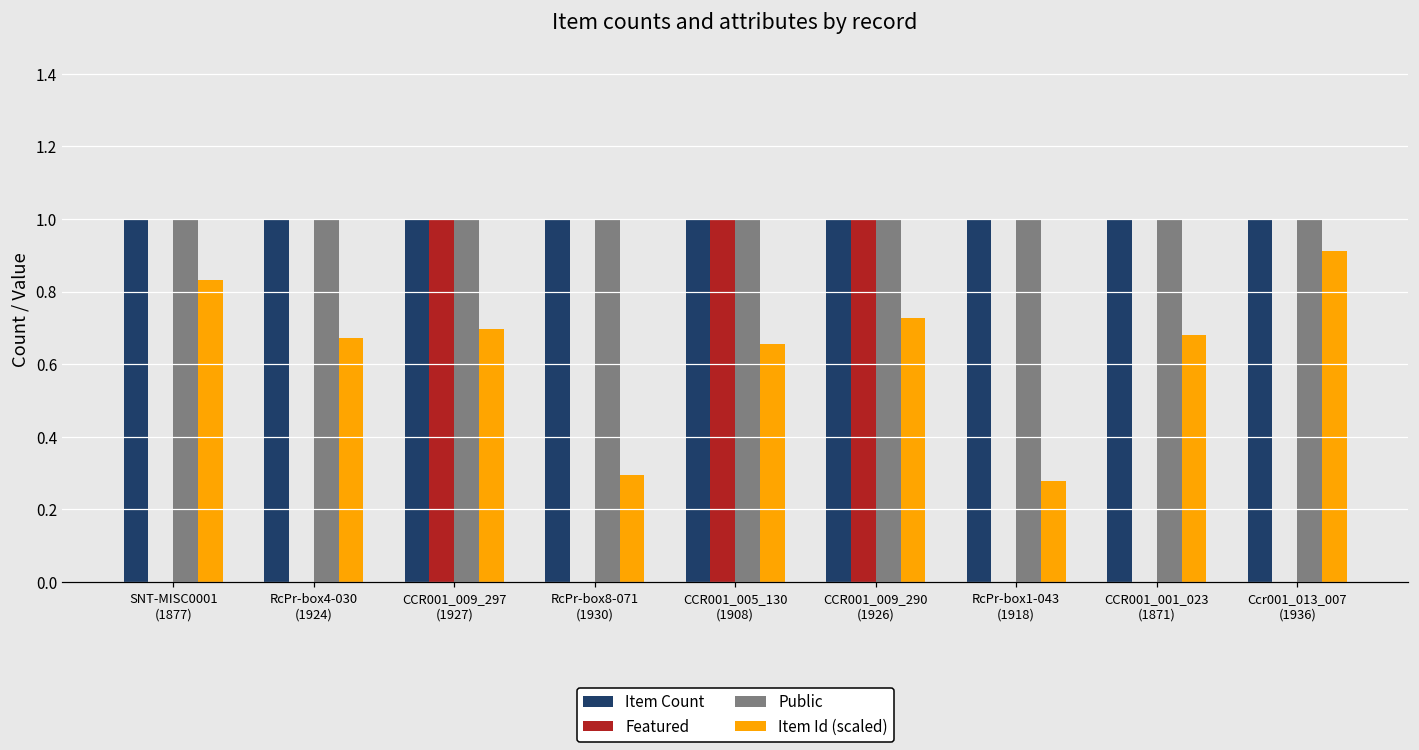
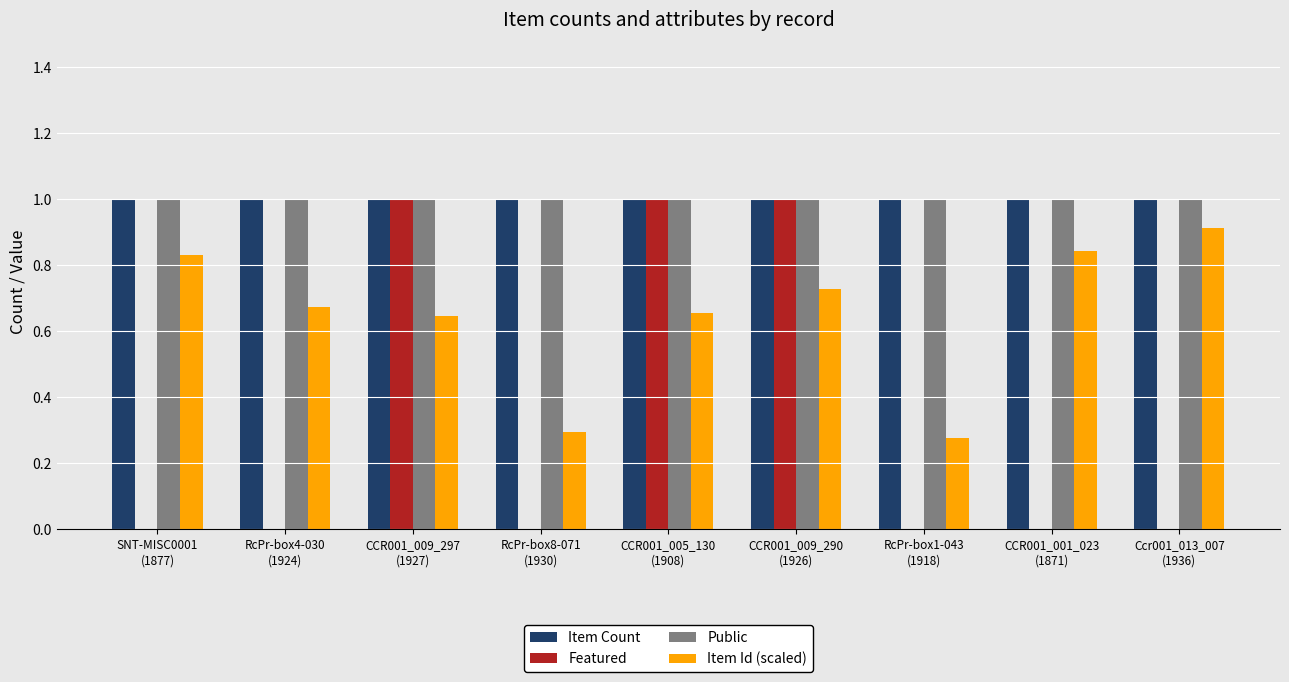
  {
    "Item Count": {
      "SNT-MISC0001 (1877)": 1.00,
      "RcPr-box4-030 (1924)": 1.00,
      "CCR001_009_297 (1927)": 1.00,
      "RcPr-box8-071 (1930)": 1.00,
      "CCR001_005_130 (1908)": 1.00,
      "CCR001_009_290 (1926)": 1.00,
      "RcPr-box1-043 (1918)": 1.00,
      "CCR001_001_023 (1871)": 1.00,
      "Ccr001_013_007 (1936)": 1.00
    },
    "Featured": {
      "SNT-MISC0001 (1877)": 0.00,
      "RcPr-box4-030 (1924)": 0.00,
      "CCR001_009_297 (1927)": 1.00,
      "RcPr-box8-071 (1930)": 0.00,
      "CCR001_005_130 (1908)": 1.00,
      "CCR001_009_290 (1926)": 1.00,
      "RcPr-box1-043 (1918)": 0.00,
      "CCR001_001_023 (1871)": 0.00,
      "Ccr001_013_007 (1936)": 0.00
    },
    "Public": {
      "SNT-MISC0001 (1877)": 1.00,
      "RcPr-box4-030 (1924)": 1.00,
      "CCR001_009_297 (1927)": 1.00,
      "RcPr-box8-071 (1930)": 1.00,
      "CCR001_005_130 (1908)": 1.00,
      "CCR001_009_290 (1926)": 1.00,
      "RcPr-box1-043 (1918)": 1.00,
      "CCR001_001_023 (1871)": 1.00,
      "Ccr001_013_007 (1936)": 1.00
    },
    "Item Id (scaled)": {
      "SNT-MISC0001 (1877)": 0.83,
      "RcPr-box4-030 (1924)": 0.67,
-     "CCR001_009_297 (1927)": 0.70,
+     "CCR001_009_297 (1927)": 0.65,
      "RcPr-box8-071 (1930)": 0.30,
      "CCR001_005_130 (1908)": 0.66,
      "CCR001_009_290 (1926)": 0.73,
      "RcPr-box1-043 (1918)": 0.28,
-     "CCR001_001_023 (1871)": 0.68,
+     "CCR001_001_023 (1871)": 0.84,
      "Ccr001_013_007 (1936)": 0.91
    }
  }
